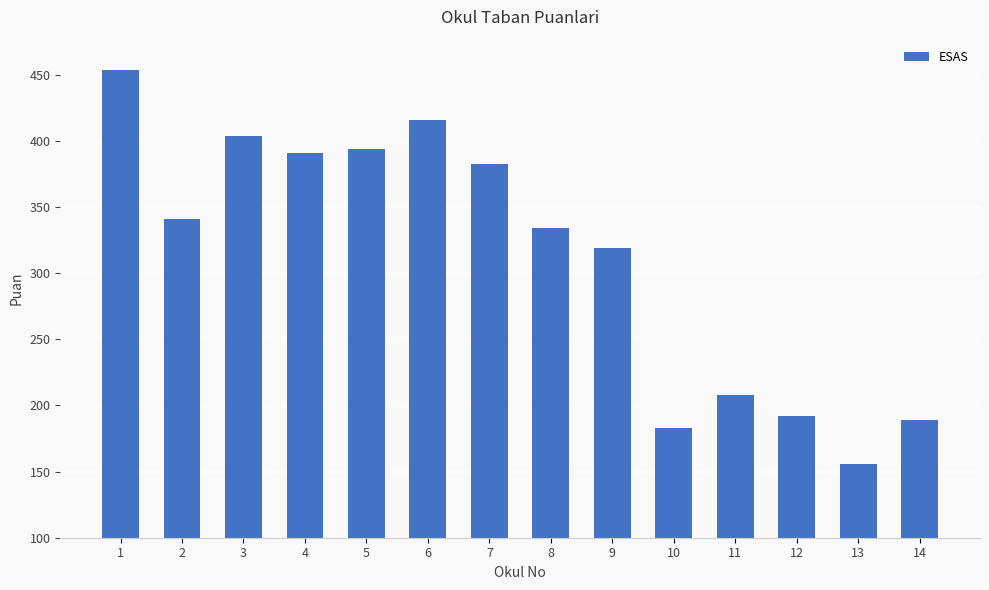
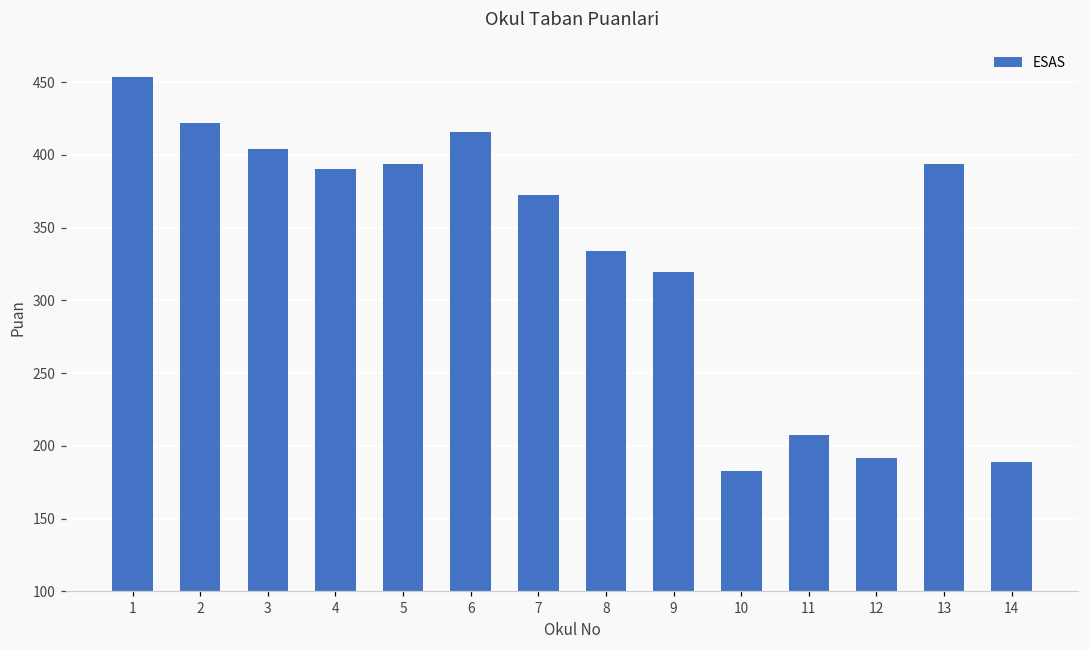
  {
    "1": 454,
-   "2": 341,
+   "2": 422,
    "3": 404,
    "4": 391,
    "5": 394,
    "6": 416,
-   "7": 382,
+   "7": 373,
    "8": 334,
    "9": 319,
    "10": 183,
    "11": 208,
    "12": 192,
-   "13": 156,
+   "13": 394,
    "14": 189
  }
